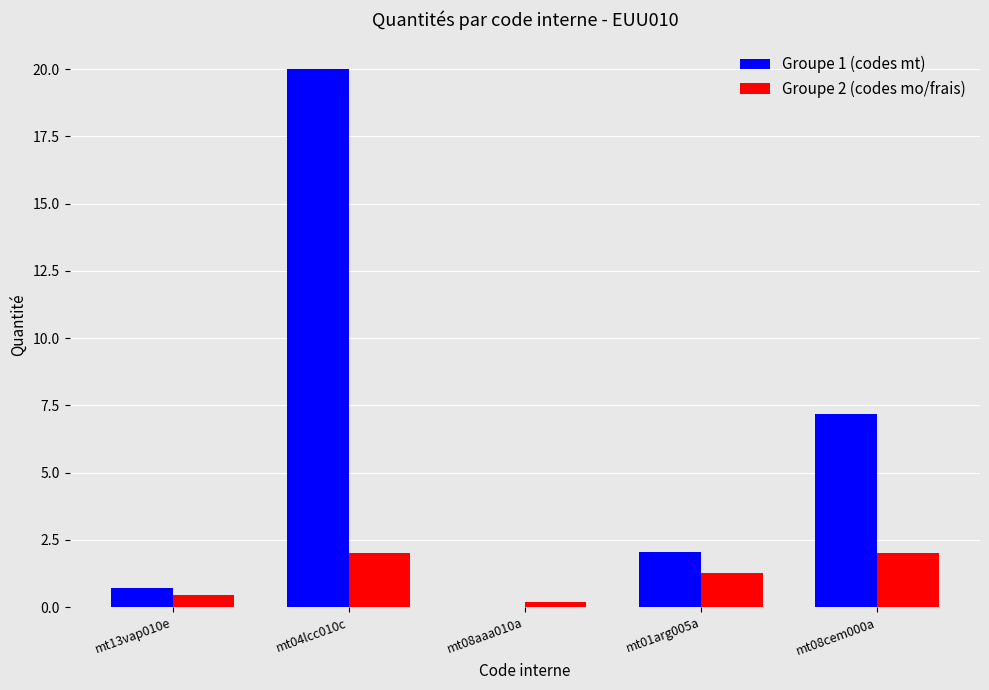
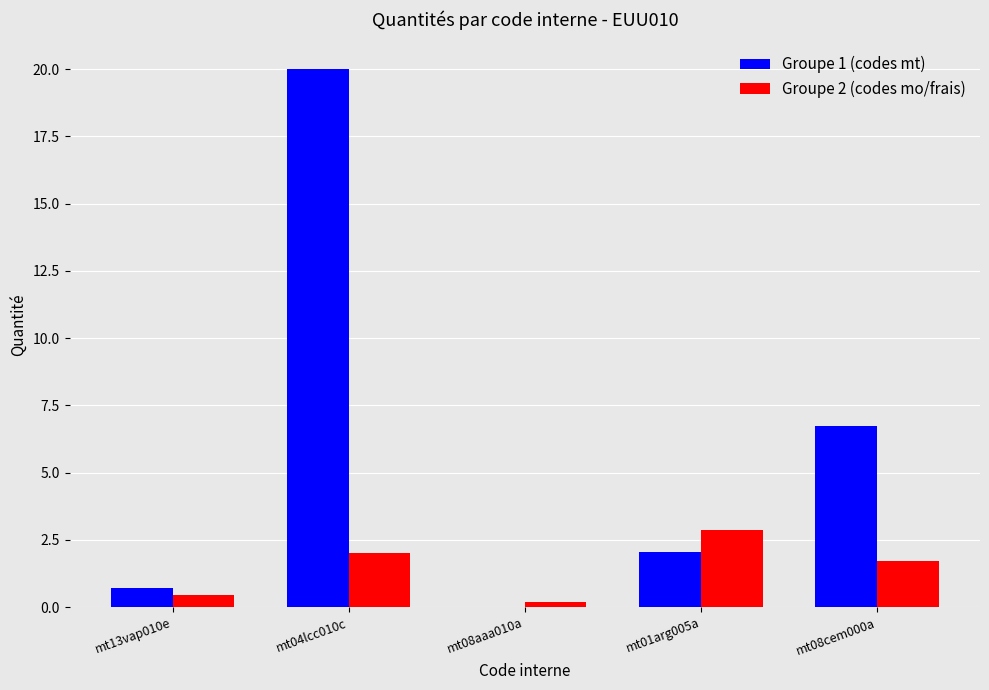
  {
    "Groupe 1 (codes mt)": {
      "mt13vap010e": 0.7,
      "mt04lcc010c": 20.0,
      "mt01arg005a": 2.0,
-     "mt08cem000a": 7.2
+     "mt08cem000a": 6.8
    },
    "Groupe 2 (codes mo/frais)": {
      "mt13vap010e": 0.5,
      "mt04lcc010c": 2.0,
      "mt08aaa010a": 0.2,
-     "mt01arg005a": 1.3,
-     "mt08cem000a": 2.0
+     "mt01arg005a": 2.9,
+     "mt08cem000a": 1.7
    }
  }
